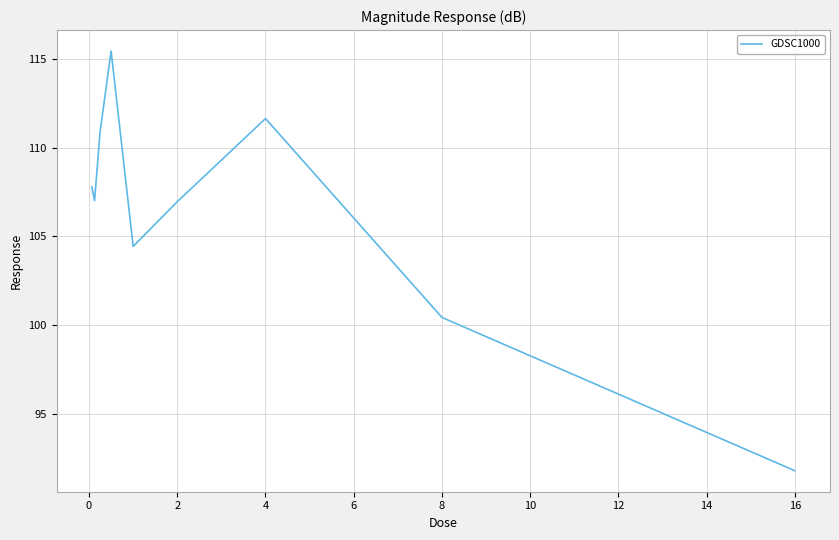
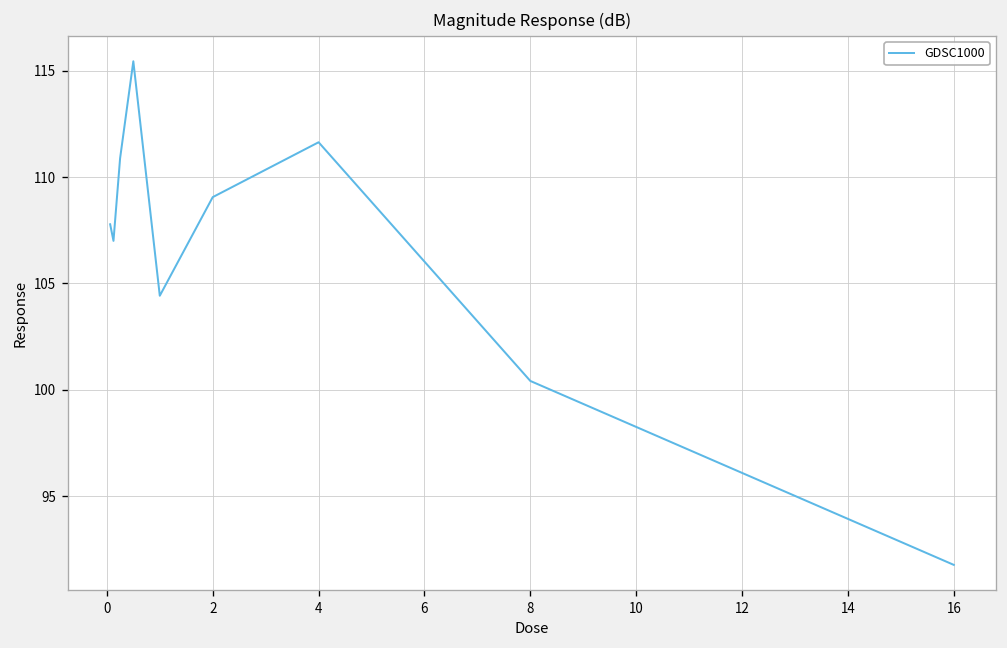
  {
-   "2": 106.9,
+   "2": 109.1,
    "4": 111.6,
    "8": 100.4,
    "16": 91.8
  }
